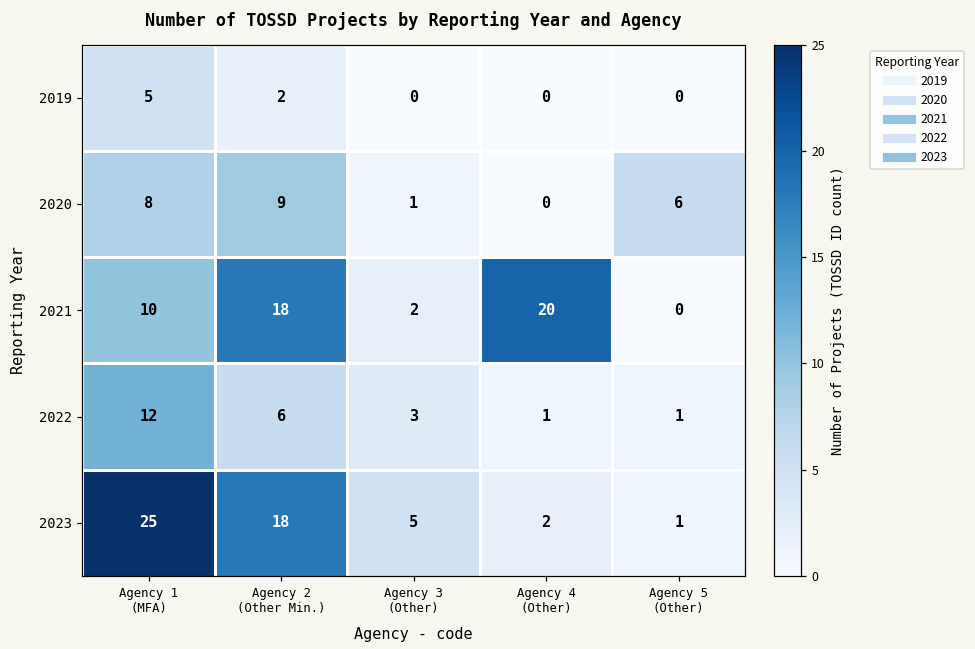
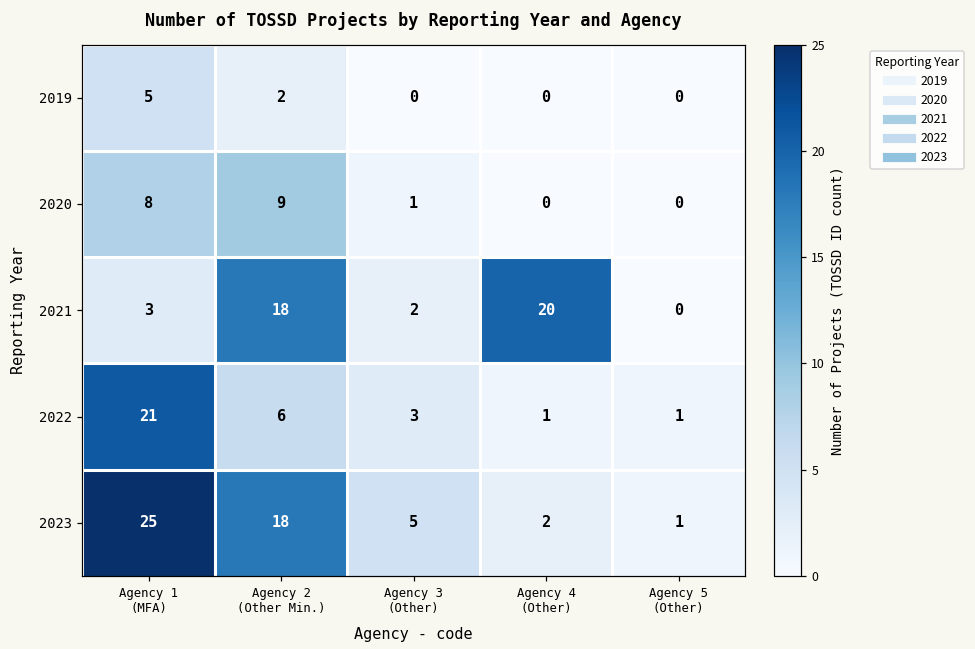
  {
    "2019": {
      "Agency 1 (MFA)": 5,
      "Agency 2 (Other Min.)": 2,
      "Agency 3 (Other)": 0,
      "Agency 4 (Other)": 0,
      "Agency 5 (Other)": 0
    },
    "2020": {
      "Agency 1 (MFA)": 8,
      "Agency 2 (Other Min.)": 9,
      "Agency 3 (Other)": 1,
      "Agency 4 (Other)": 0,
-     "Agency 5 (Other)": 6
+     "Agency 5 (Other)": 0
    },
    "2021": {
-     "Agency 1 (MFA)": 10,
+     "Agency 1 (MFA)": 3,
      "Agency 2 (Other Min.)": 18,
      "Agency 3 (Other)": 2,
      "Agency 4 (Other)": 20,
      "Agency 5 (Other)": 0
    },
    "2022": {
-     "Agency 1 (MFA)": 12,
+     "Agency 1 (MFA)": 21,
      "Agency 2 (Other Min.)": 6,
      "Agency 3 (Other)": 3,
      "Agency 4 (Other)": 1,
      "Agency 5 (Other)": 1
    },
    "2023": {
      "Agency 1 (MFA)": 25,
      "Agency 2 (Other Min.)": 18,
      "Agency 3 (Other)": 5,
      "Agency 4 (Other)": 2,
      "Agency 5 (Other)": 1
    }
  }
